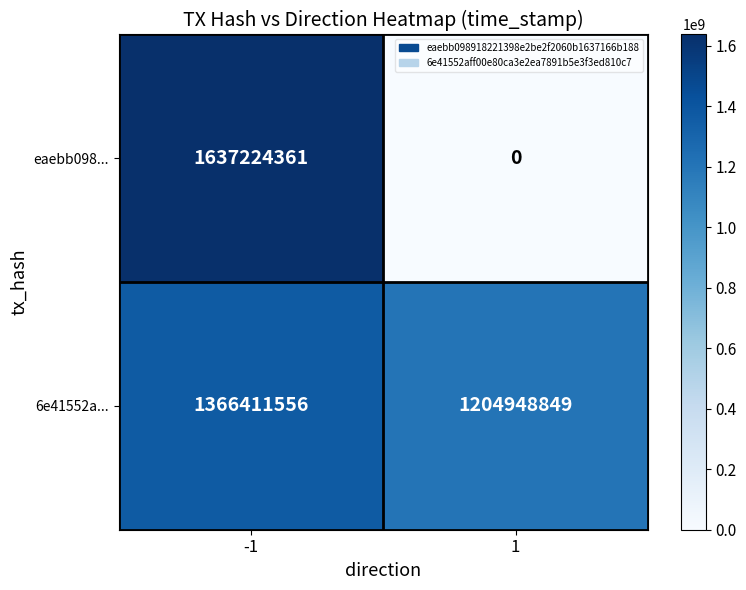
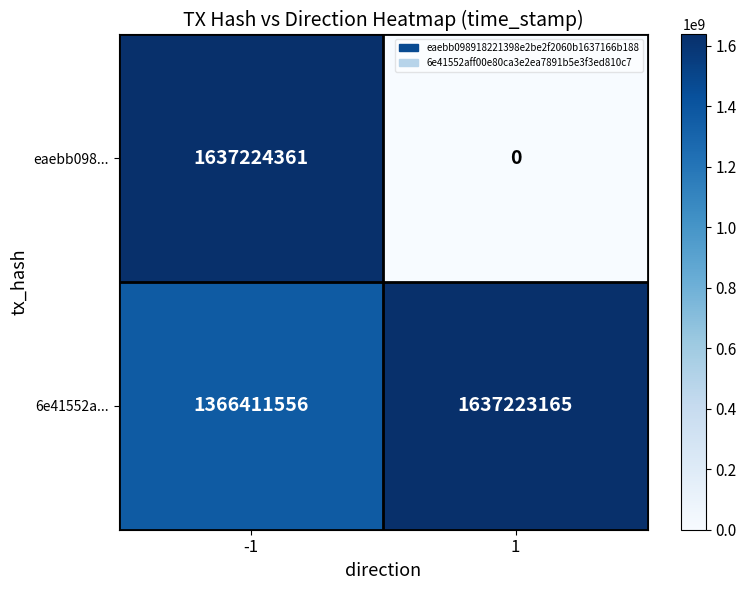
  {
    "eaebb098...": {
      "-1": 1637224361,
      "1": 0
    },
    "6e41552a...": {
      "-1": 1366411556,
-     "1": 1204948849
+     "1": 1637223165
    }
  }
